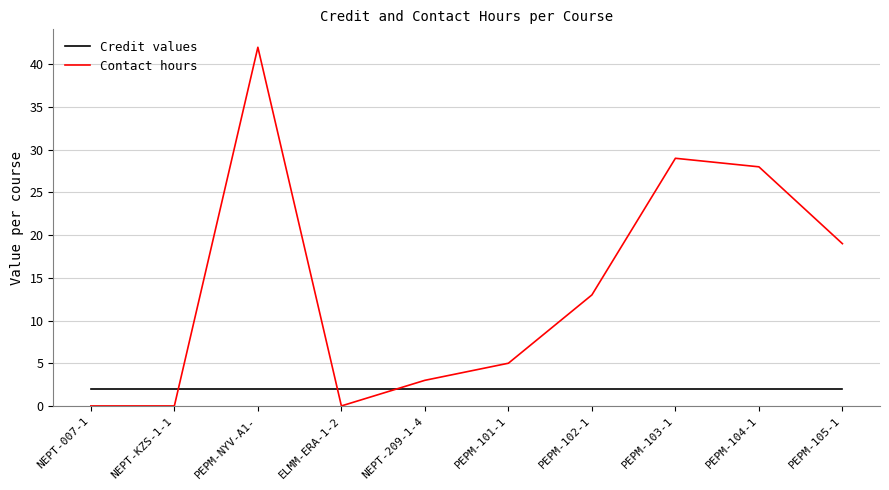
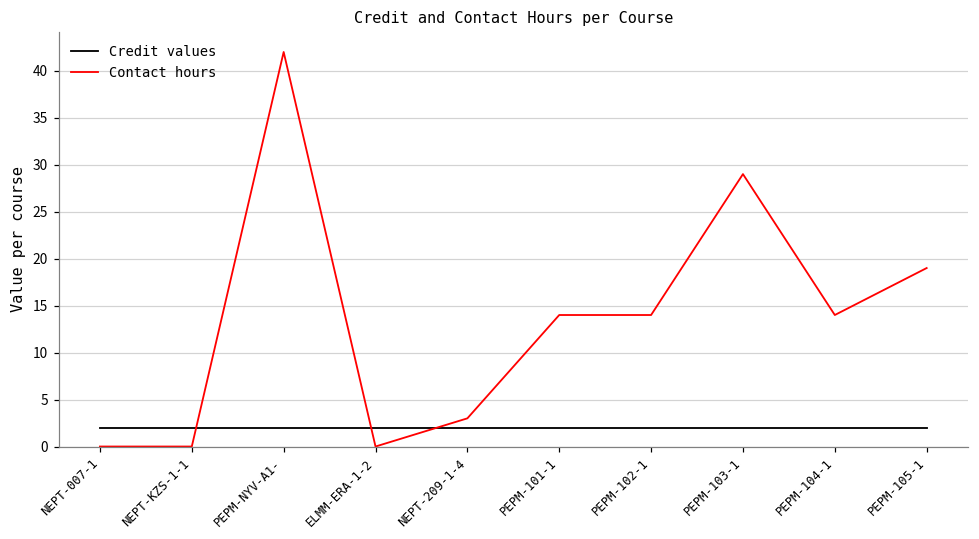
  {
    "Credit values": {
      "NEPT-007-1": 2,
      "NEPT-KZS-1-1": 2,
      "PEPM-NYV-A1-": 2,
      "ELMM-ERA-1-2": 2,
      "NEPT-209-1-4": 2,
      "PEPM-101-1": 2,
      "PEPM-102-1": 2,
      "PEPM-103-1": 2,
      "PEPM-104-1": 2,
      "PEPM-105-1": 2
    },
    "Contact hours": {
      "NEPT-007-1": 0,
      "NEPT-KZS-1-1": 0,
      "PEPM-NYV-A1-": 42,
      "ELMM-ERA-1-2": 0,
      "NEPT-209-1-4": 3,
-     "PEPM-101-1": 5,
-     "PEPM-102-1": 13,
+     "PEPM-101-1": 14,
+     "PEPM-102-1": 14,
      "PEPM-103-1": 29,
-     "PEPM-104-1": 28,
+     "PEPM-104-1": 14,
      "PEPM-105-1": 19
    }
  }
